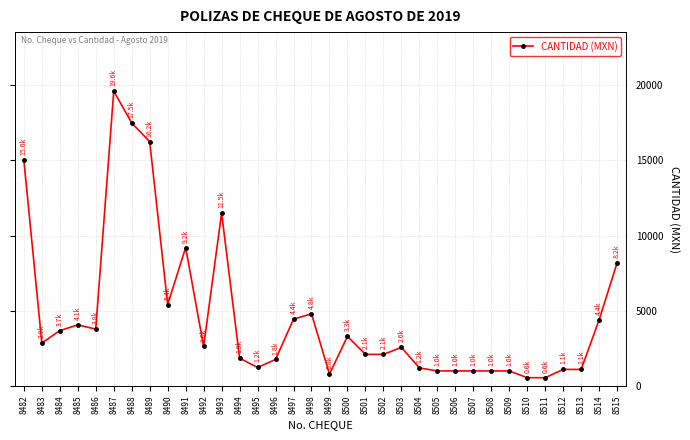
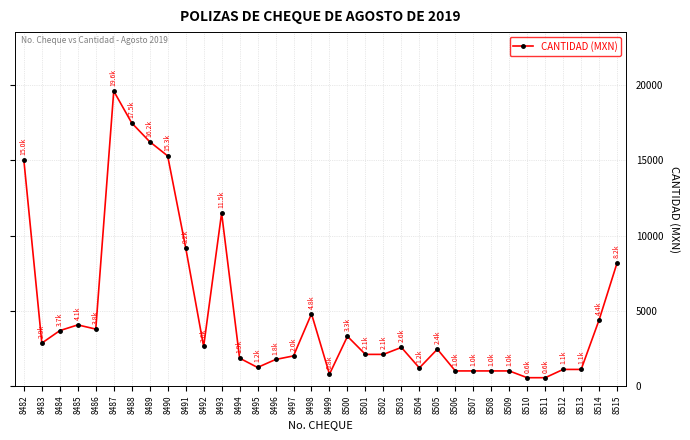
  {
    "8482": "15.0k",
    "8483": "2.9k",
    "8484": "3.7k",
    "8485": "4.1k",
    "8486": "3.8k",
    "8487": "19.6k",
    "8488": "17.5k",
    "8489": "16.2k",
-   "8490": "5.4k",
+   "8490": "15.3k",
    "8491": "9.2k",
    "8492": "2.6k",
    "8493": "11.5k",
    "8494": "1.9k",
    "8495": "1.2k",
    "8496": "1.8k",
-   "8497": "4.4k",
+   "8497": "2.0k",
    "8498": "4.8k",
    "8499": "0.8k",
    "8500": "3.3k",
    "8501": "2.1k",
    "8502": "2.1k",
    "8503": "2.6k",
    "8504": "1.2k",
-   "8505": "1.0k",
+   "8505": "2.4k",
    "8506": "1.0k",
    "8507": "1.0k",
    "8508": "1.0k",
    "8509": "1.0k",
    "8510": "0.6k",
    "8511": "0.6k",
    "8512": "1.1k",
    "8513": "1.1k",
    "8514": "4.4k",
    "8515": "8.2k"
  }
